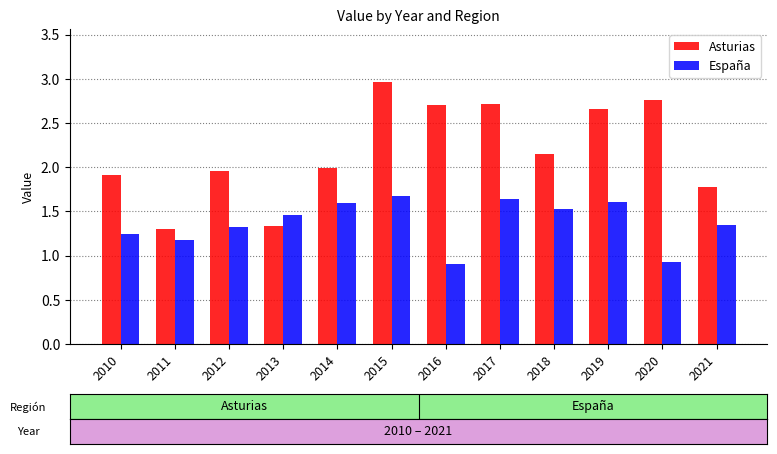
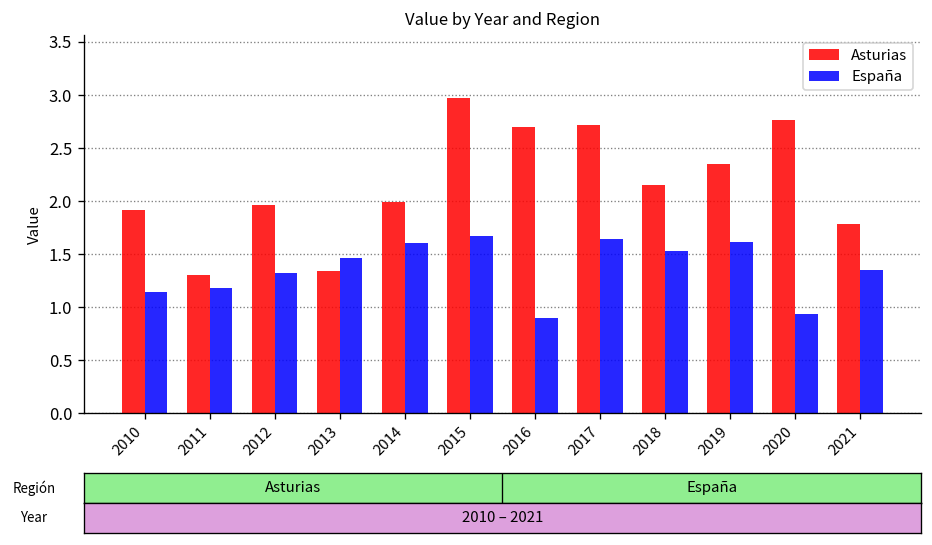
  {
    "Asturias": {
      "2010": 1.9,
      "2011": 1.3,
      "2012": 2.0,
      "2013": 1.3,
      "2014": 2.0,
      "2015": 3.0,
      "2016": 2.7,
      "2017": 2.7,
      "2018": 2.2,
-     "2019": 2.7,
+     "2019": 2.4,
      "2020": 2.8,
      "2021": 1.8
    },
    "España": {
-     "2010": 1.3,
+     "2010": 1.1,
      "2011": 1.2,
      "2012": 1.3,
      "2013": 1.5,
      "2014": 1.6,
      "2015": 1.7,
      "2016": 0.9,
      "2017": 1.6,
      "2018": 1.5,
      "2019": 1.6,
      "2020": 0.9,
      "2021": 1.4
    }
  }
